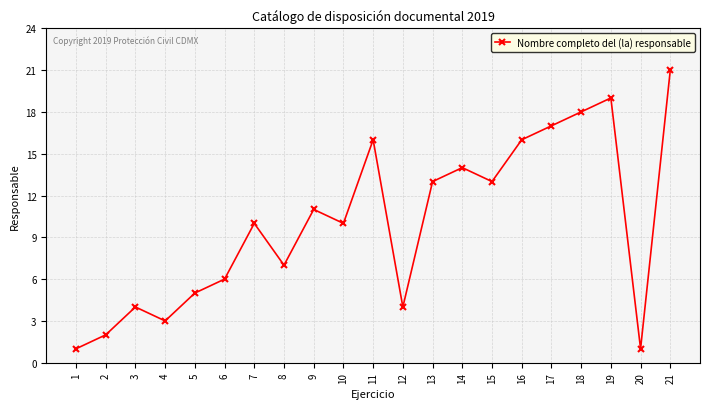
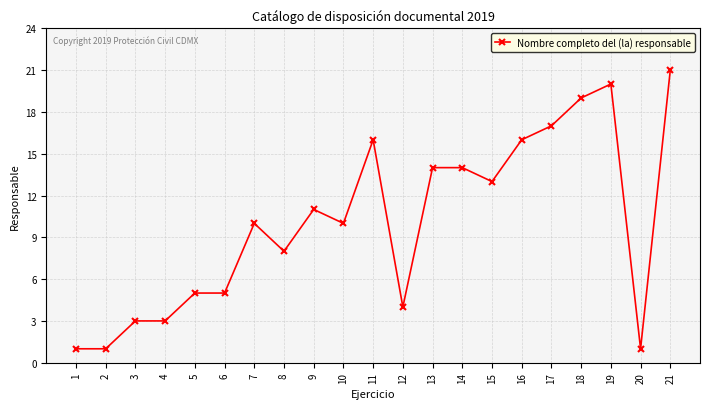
  {
    "1": 1,
-   "2": 2,
-   "3": 4,
+   "2": 1,
+   "3": 3,
    "4": 3,
    "5": 5,
-   "6": 6,
+   "6": 5,
    "7": 10,
-   "8": 7,
+   "8": 8,
    "9": 11,
    "10": 10,
    "11": 16,
    "12": 4,
-   "13": 13,
+   "13": 14,
    "14": 14,
    "15": 13,
    "16": 16,
    "17": 17,
-   "18": 18,
-   "19": 19,
+   "18": 19,
+   "19": 20,
    "20": 1,
    "21": 21
  }
